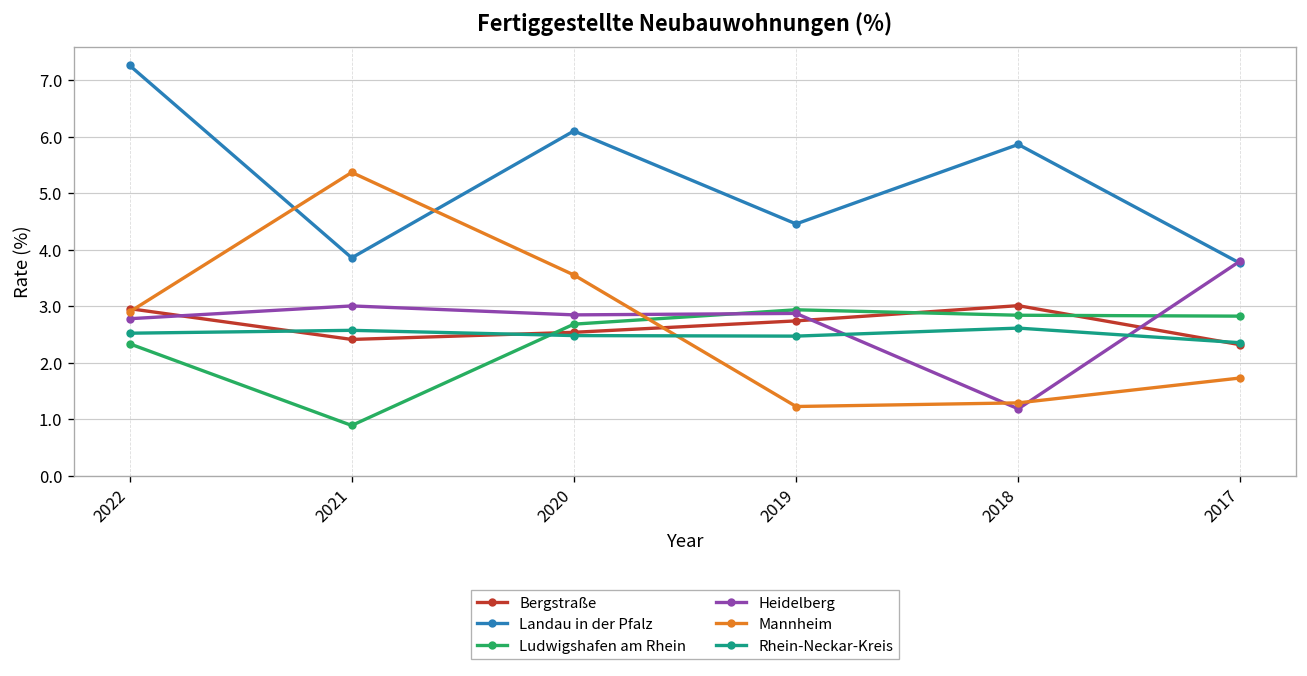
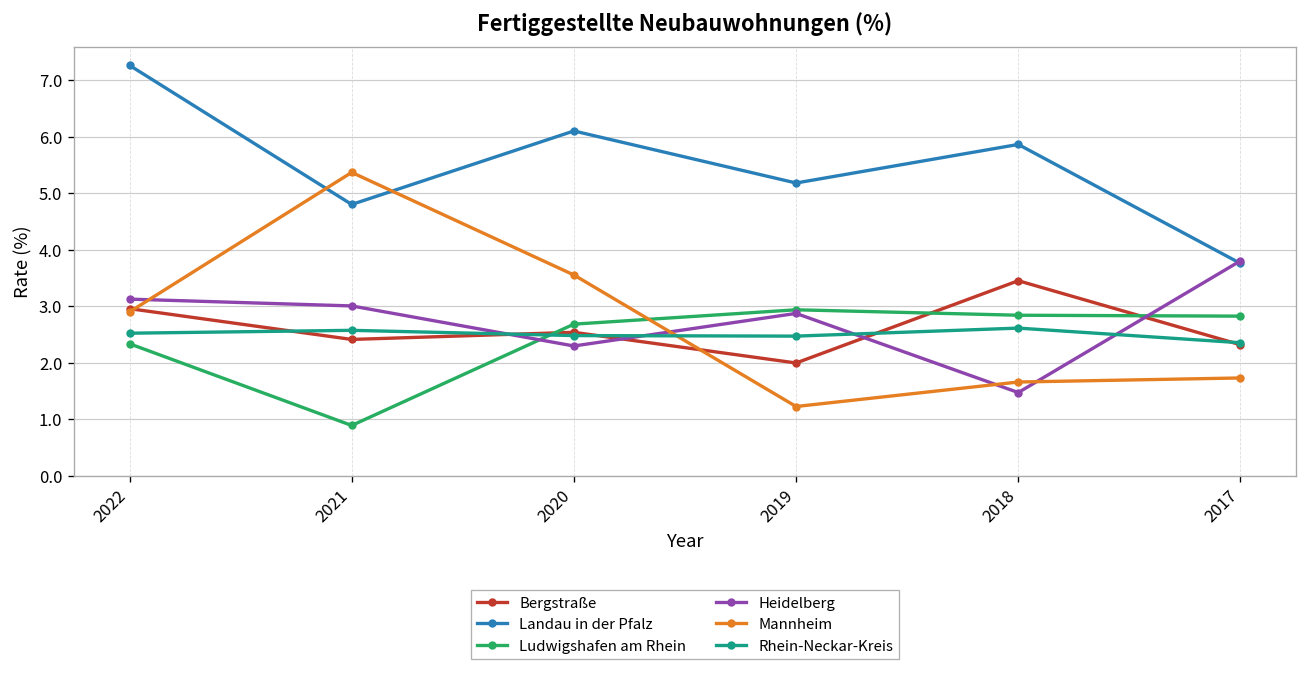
  {
    "Bergstraße": {
      "2022": 3.0,
      "2021": 2.4,
      "2020": 2.5,
-     "2019": 2.7,
-     "2018": 3.0
+     "2019": 2.0,
+     "2018": 3.5
    },
    "Landau in der Pfalz": {
      "2022": 7.3,
-     "2021": 3.9,
+     "2021": 4.8,
      "2020": 6.1,
-     "2019": 4.5,
+     "2019": 5.2,
      "2018": 5.9
    },
    "Heidelberg": {
-     "2022": 2.8,
+     "2022": 3.1,
      "2021": 3.0,
-     "2020": 2.8,
+     "2020": 2.3,
      "2019": 2.9,
-     "2018": 1.2
+     "2018": 1.5
    },
    "Mannheim": {
      "2022": 2.9,
      "2021": 5.4,
      "2020": 3.6,
      "2019": 1.2,
-     "2018": 1.3,
+     "2018": 1.7,
      "2017": 1.7
    }
  }
